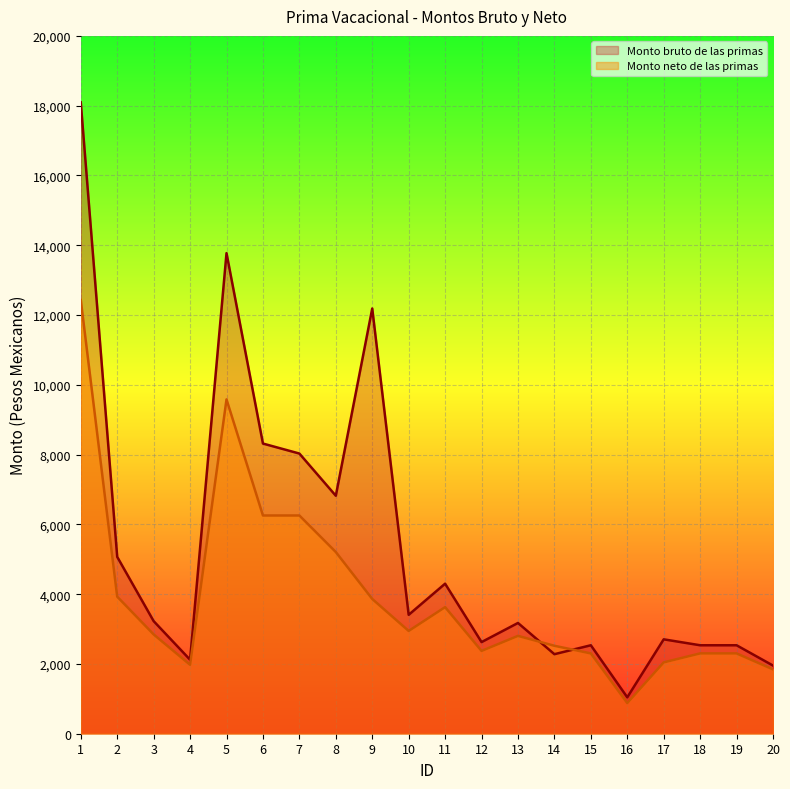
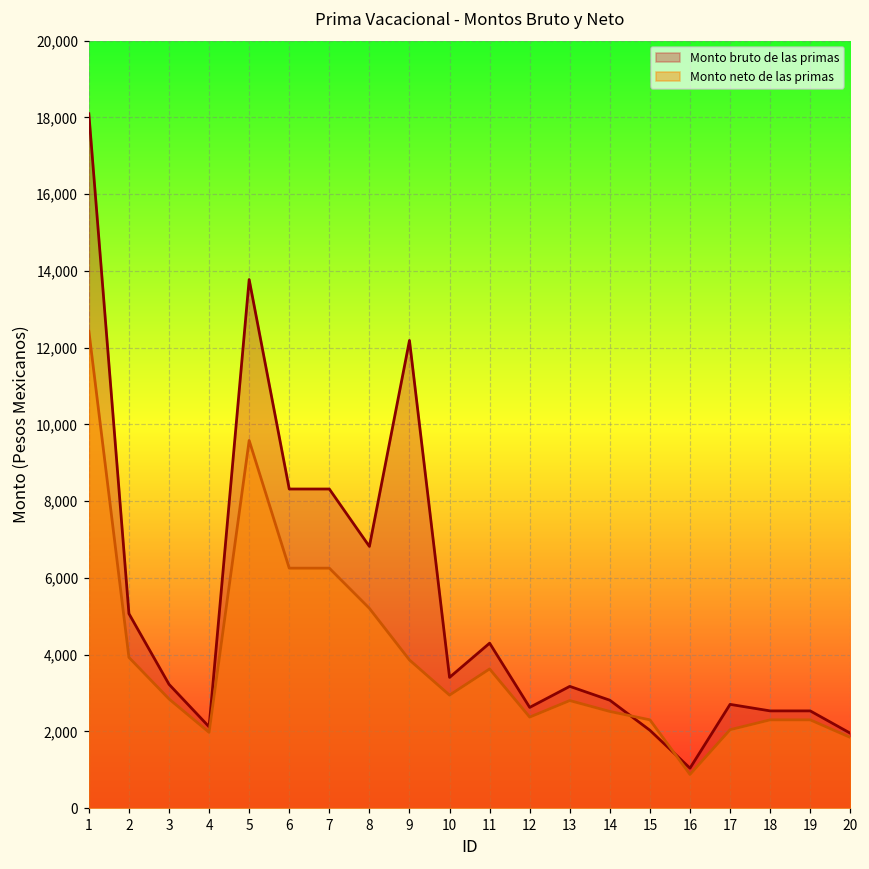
  {
    "Monto bruto de las primas": {
      "1": "18,100",
      "2": "5,100",
      "3": "3,200",
      "4": "2,100",
      "5": "13,800",
      "6": "8,300",
-     "7": "8,000",
+     "7": "8,300",
      "8": "6,800",
      "9": "12,200",
      "10": "3,400",
      "11": "4,300",
      "12": "2,600",
      "13": "3,200",
-     "14": "2,300",
-     "15": "2,500",
+     "14": "2,800",
+     "15": "2,000",
      "16": "1,000",
      "17": "2,700",
      "18": "2,500",
      "19": "2,500",
      "20": "2,000"
    },
    "Monto neto de las primas": {
      "1": "12,400",
      "2": "3,900",
      "3": "2,800",
      "4": "2,000",
      "5": "9,600",
      "6": "6,300",
      "7": "6,300",
      "8": "5,200",
      "9": "3,900",
      "10": "2,900",
      "11": "3,600",
      "12": "2,400",
      "13": "2,800",
      "14": "2,500",
      "15": "2,300",
      "16": "900",
      "17": "2,000",
      "18": "2,300",
      "19": "2,300",
      "20": "1,800"
    }
  }
